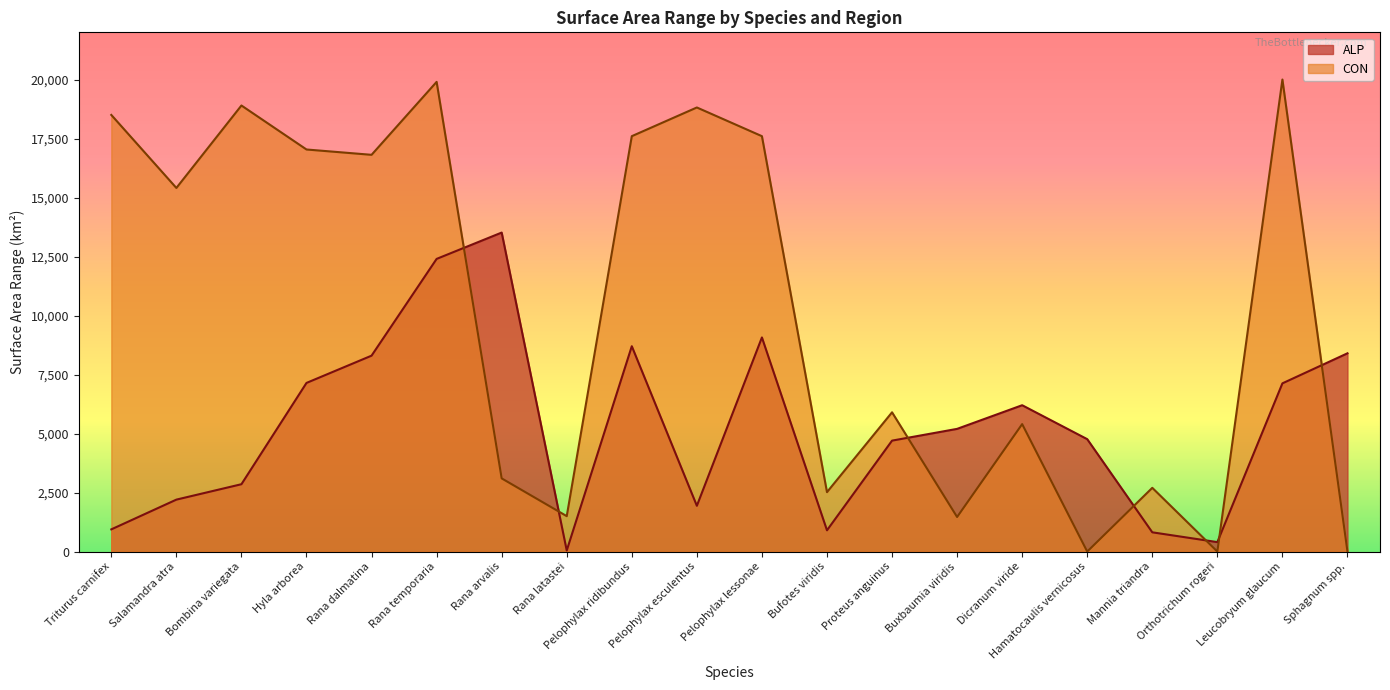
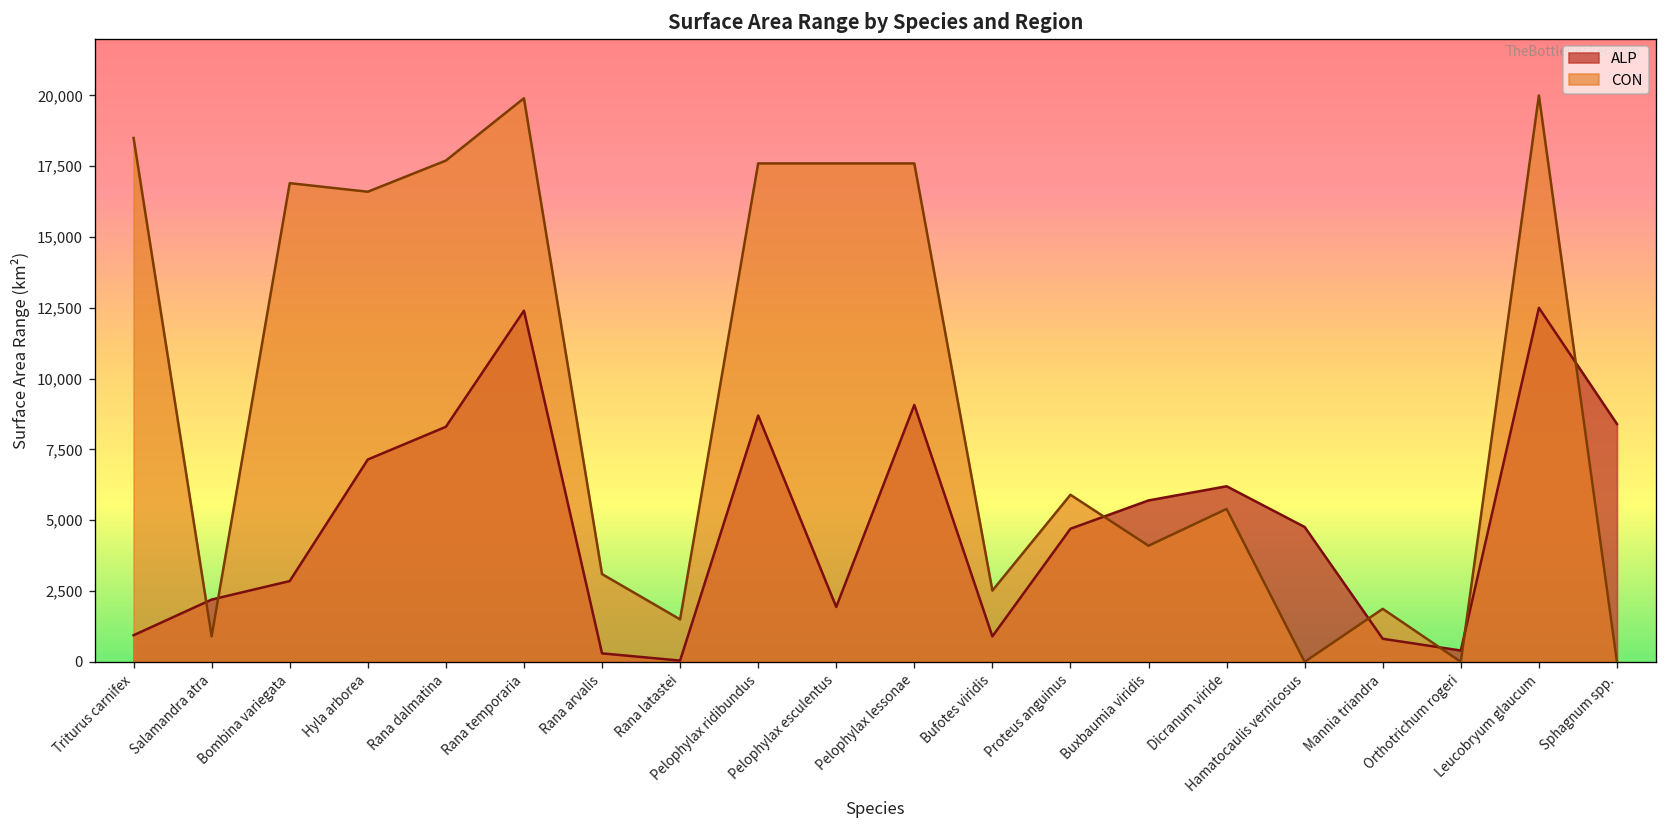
  {
    "ALP": {
      "Triturus carnifex": "900",
      "Salamandra atra": "2,200",
      "Bombina variegata": "2,900",
      "Hyla arborea": "7,100",
      "Rana dalmatina": "8,300",
      "Rana temporaria": "12,400",
-     "Rana arvalis": "13,500",
+     "Rana arvalis": "300",
      "Rana latastei": "0",
      "Pelophylax ridibundus": "8,700",
      "Pelophylax esculentus": "1,900",
      "Pelophylax lessonae": "9,100",
      "Bufotes viridis": "900",
      "Proteus anguinus": "4,700",
-     "Buxbaumia viridis": "5,200",
+     "Buxbaumia viridis": "5,700",
      "Dicranum viride": "6,200",
      "Hamatocaulis vernicosus": "4,800",
      "Mannia triandra": "800",
      "Orthotrichum rogeri": "400",
-     "Leucobryum glaucum": "7,100",
+     "Leucobryum glaucum": "12,500",
      "Sphagnum spp.": "8,400"
    },
    "CON": {
      "Triturus carnifex": "18,500",
-     "Salamandra atra": "15,400",
-     "Bombina variegata": "18,900",
-     "Hyla arborea": "17,000",
-     "Rana dalmatina": "16,800",
+     "Salamandra atra": "900",
+     "Bombina variegata": "16,900",
+     "Hyla arborea": "16,600",
+     "Rana dalmatina": "17,700",
      "Rana temporaria": "19,900",
      "Rana arvalis": "3,100",
      "Rana latastei": "1,500",
      "Pelophylax ridibundus": "17,600",
-     "Pelophylax esculentus": "18,800",
+     "Pelophylax esculentus": "17,600",
      "Pelophylax lessonae": "17,600",
      "Bufotes viridis": "2,500",
      "Proteus anguinus": "5,900",
-     "Buxbaumia viridis": "1,500",
+     "Buxbaumia viridis": "4,100",
      "Dicranum viride": "5,400",
      "Hamatocaulis vernicosus": "0",
-     "Mannia triandra": "2,700",
+     "Mannia triandra": "1,900",
      "Orthotrichum rogeri": "0",
      "Leucobryum glaucum": "20,000",
      "Sphagnum spp.": "0"
    }
  }
